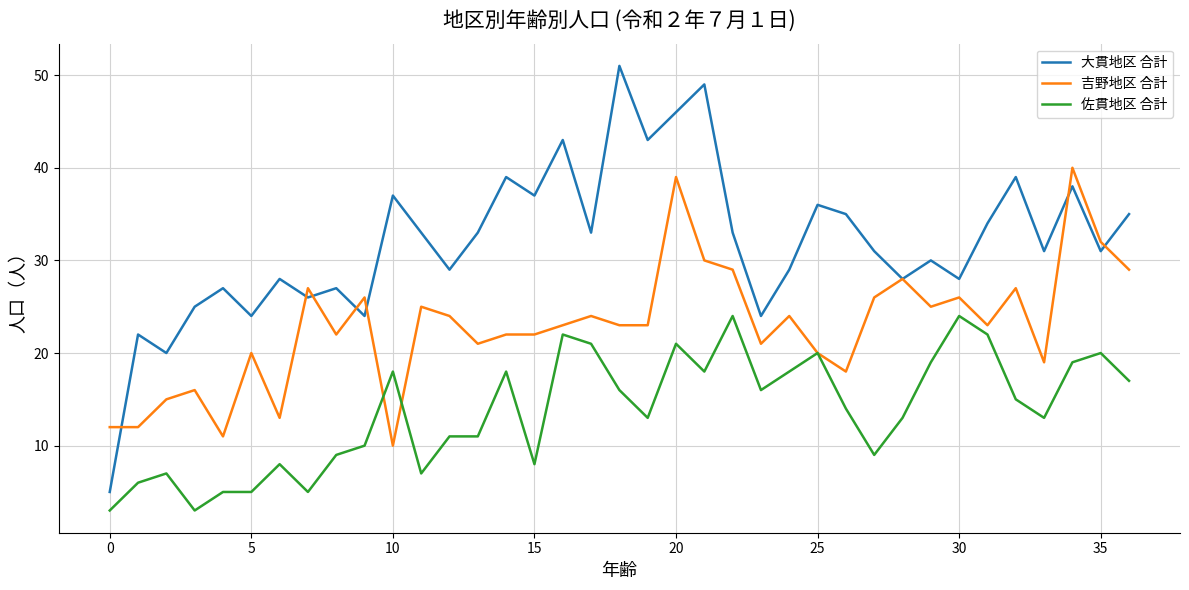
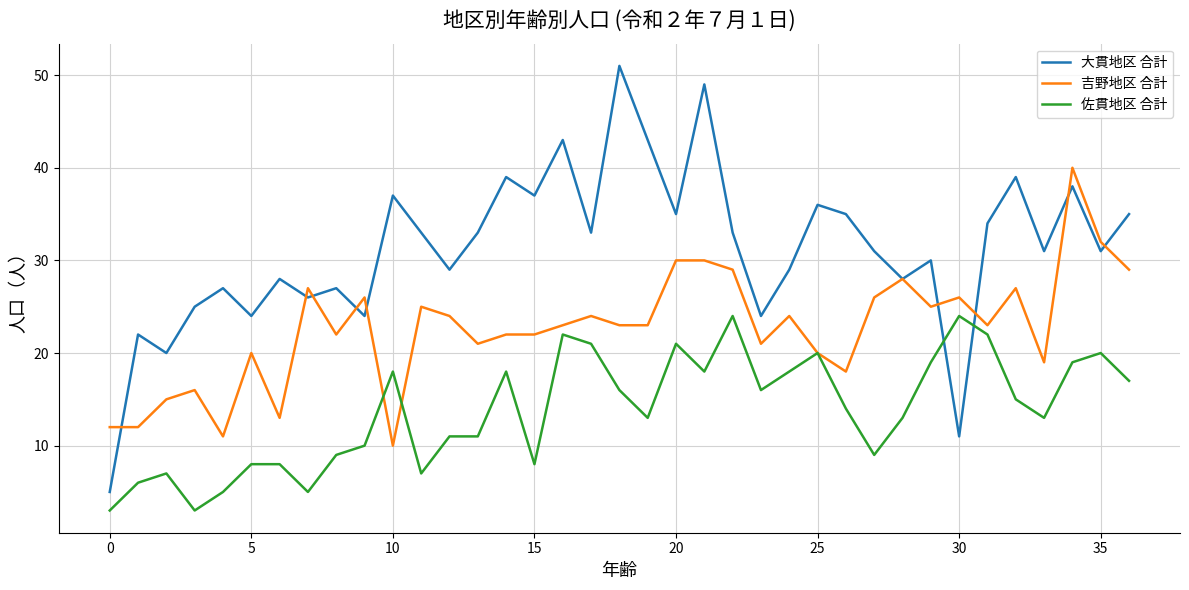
  {
    "大貫地区 合計": {
      "0": 5,
      "5": 24,
      "10": 37,
      "15": 37,
-     "20": 46,
+     "20": 35,
      "25": 36,
-     "30": 28,
+     "30": 11,
      "35": 31
    },
    "吉野地区 合計": {
      "0": 12,
      "5": 20,
      "10": 10,
      "15": 22,
-     "20": 39,
+     "20": 30,
      "30": 26,
      "35": 32
    },
    "佐貫地区 合計": {
      "0": 3,
-     "5": 5,
+     "5": 8,
      "10": 18,
      "15": 8,
      "20": 21,
      "30": 24,
      "35": 20
    }
  }
